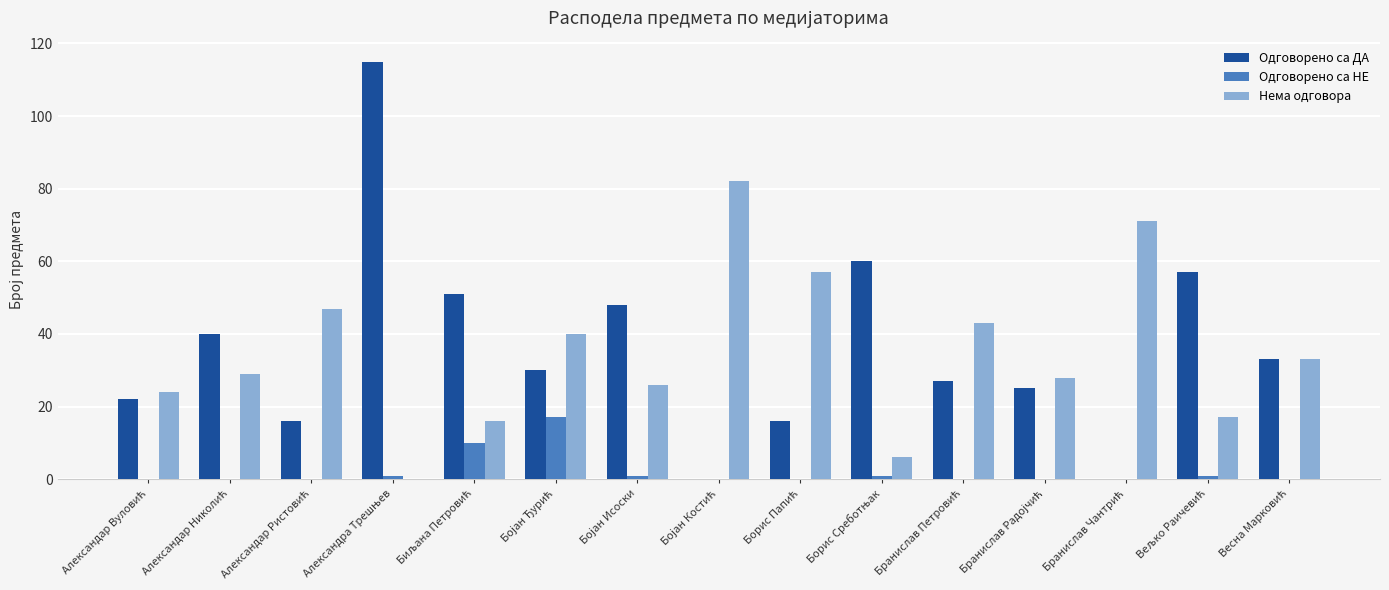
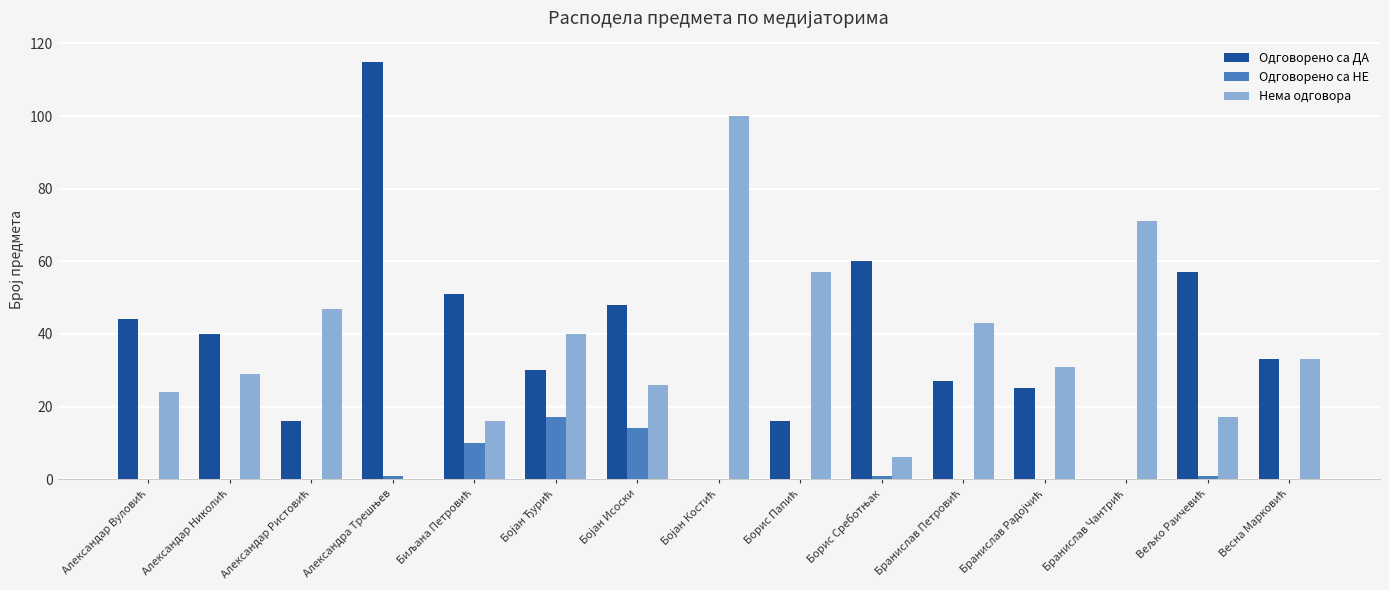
  {
    "Одговорено са ДА": {
-     "Александар Вуловић": 22,
+     "Александар Вуловић": 44,
      "Александар Николић": 40,
      "Александар Ристовић": 16,
      "Александра Трешњев": 115,
      "Биљана Петровић": 51,
      "Бојан Ђурић": 30,
      "Бојан Исоски": 48,
      "Бојан Костић": 0,
      "Борис Папић": 16,
      "Борис Среботњак": 60,
      "Бранислав Петровић": 27,
      "Бранислав Радојчић": 25,
      "Бранислав Чантрић": 0,
      "Вељко Раичевић": 57,
      "Весна Марковић": 33
    },
    "Одговорено са НЕ": {
      "Александар Вуловић": 0,
      "Александар Николић": 0,
      "Александар Ристовић": 0,
      "Александра Трешњев": 1,
      "Биљана Петровић": 10,
      "Бојан Ђурић": 17,
-     "Бојан Исоски": 1,
+     "Бојан Исоски": 14,
      "Бојан Костић": 0,
      "Борис Папић": 0,
      "Борис Среботњак": 1,
      "Бранислав Петровић": 0,
      "Бранислав Радојчић": 0,
      "Бранислав Чантрић": 0,
      "Вељко Раичевић": 1,
      "Весна Марковић": 0
    },
    "Нема одговора": {
      "Александар Вуловић": 24,
      "Александар Николић": 29,
      "Александар Ристовић": 47,
      "Александра Трешњев": 0,
      "Биљана Петровић": 16,
      "Бојан Ђурић": 40,
      "Бојан Исоски": 26,
-     "Бојан Костић": 82,
+     "Бојан Костић": 100,
      "Борис Папић": 57,
      "Борис Среботњак": 6,
      "Бранислав Петровић": 43,
-     "Бранислав Радојчић": 28,
+     "Бранислав Радојчић": 31,
      "Бранислав Чантрић": 71,
      "Вељко Раичевић": 17,
      "Весна Марковић": 33
    }
  }
